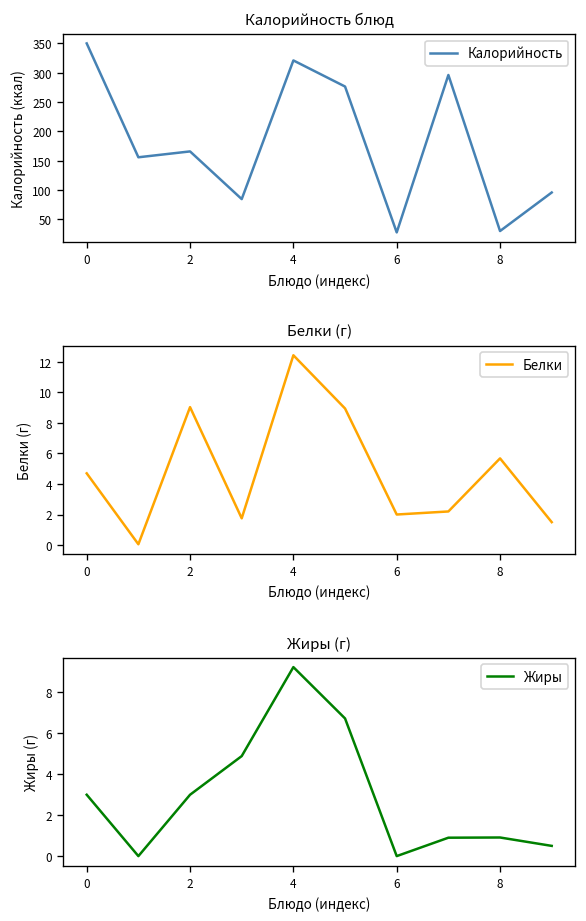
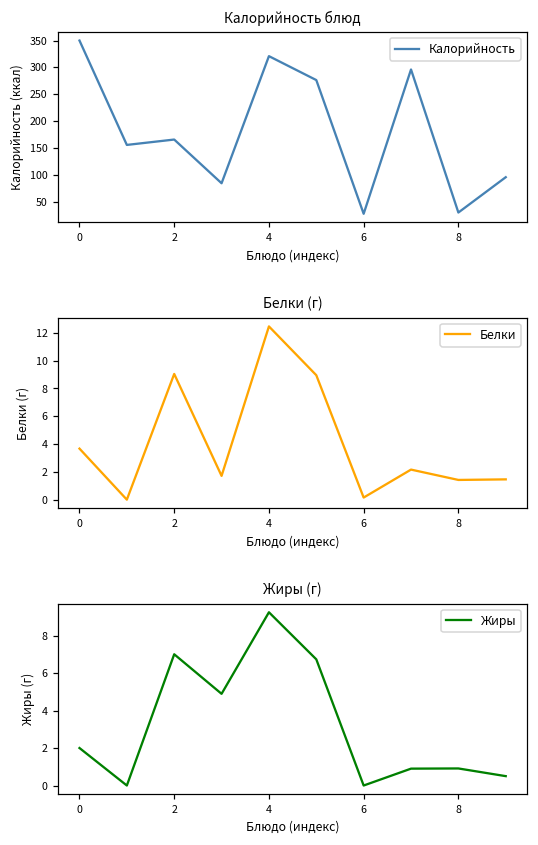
  {
    "Калорийность блюд": {
      "0": 350,
      "2": 170,
      "4": 320,
      "6": 30,
      "8": 30
    },
    "Белки (г)": {
-     "0": 4.7,
+     "0": 3.7,
      "2": 9.0,
      "4": 12.4,
-     "6": 2.0,
-     "8": 5.7
+     "6": 0.2,
+     "8": 1.5
    },
    "Жиры (г)": {
-     "0": 3,
-     "2": 3,
+     "0": 2,
+     "2": 7,
      "4": 9.2,
      "6": 0,
      "8": 1
    }
  }
